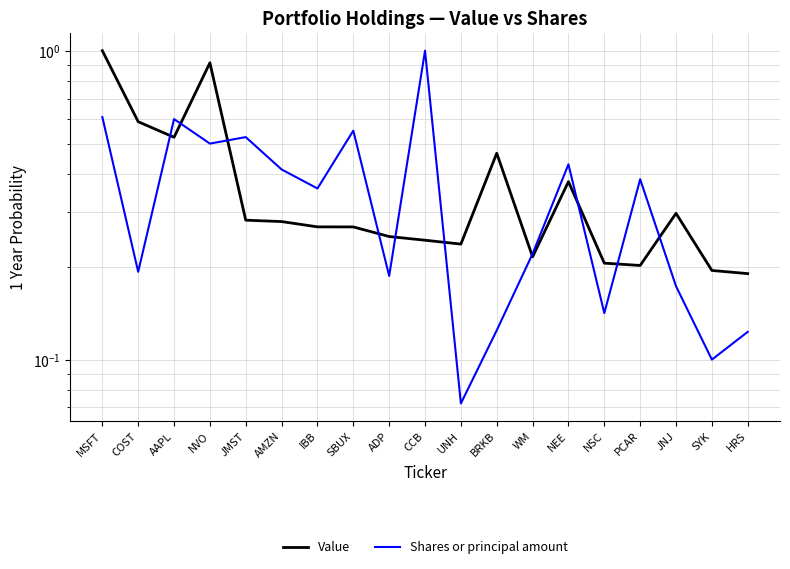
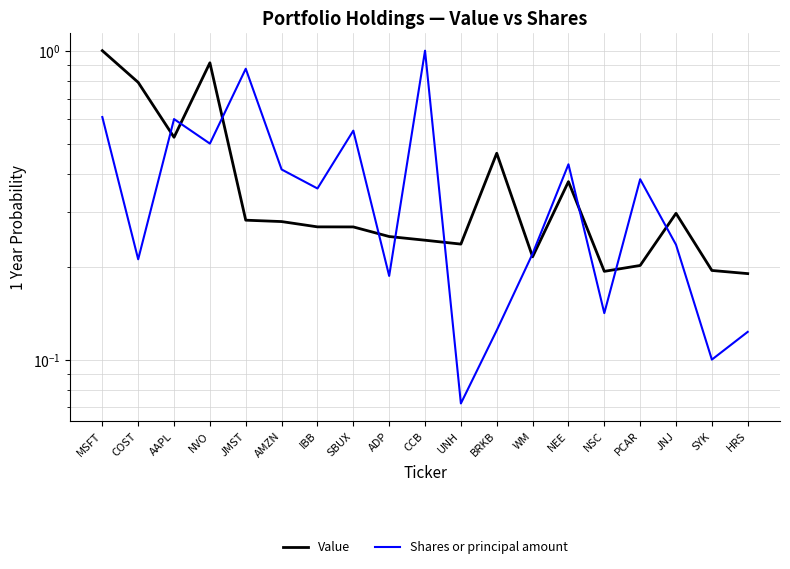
  {
    "Value": {
      "MSFT": 1.00,
-     "COST": 0.59,
+     "COST": 0.79,
      "AAPL": 0.52,
      "NVO": 0.91,
      "JMST": 0.28,
      "AMZN": 0.28,
      "IBB": 0.27,
      "SBUX": 0.27,
      "ADP": 0.25,
      "CCB": 0.24,
      "UNH": 0.24,
      "BRKB": 0.47,
      "WM": 0.22,
      "NEE": 0.38,
-     "NSC": 0.21,
+     "NSC": 0.19,
      "PCAR": 0.20,
      "JNJ": 0.30,
      "SYK": 0.19,
      "HRS": 0.19
    },
    "Shares or principal amount": {
      "MSFT": 0.61,
-     "COST": 0.19,
+     "COST": 0.21,
      "AAPL": 0.60,
      "NVO": 0.50,
-     "JMST": 0.53,
+     "JMST": 0.87,
      "AMZN": 0.41,
      "IBB": 0.36,
      "SBUX": 0.55,
      "ADP": 0.19,
      "CCB": 1.00,
      "UNH": 0.072,
      "BRKB": 0.124,
      "WM": 0.22,
      "NEE": 0.43,
      "NSC": 0.14,
      "PCAR": 0.38,
-     "JNJ": 0.17,
+     "JNJ": 0.24,
      "SYK": 0.10,
      "HRS": 0.123
    }
  }
